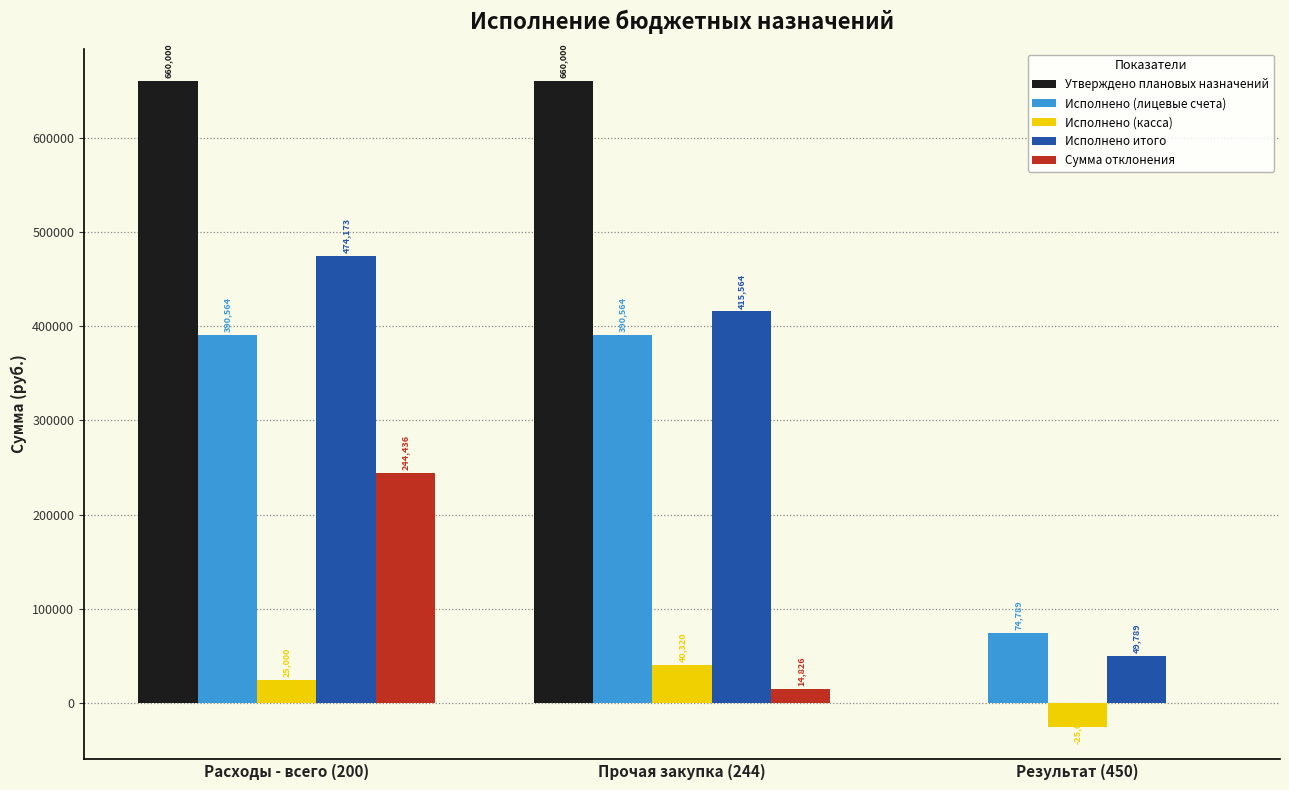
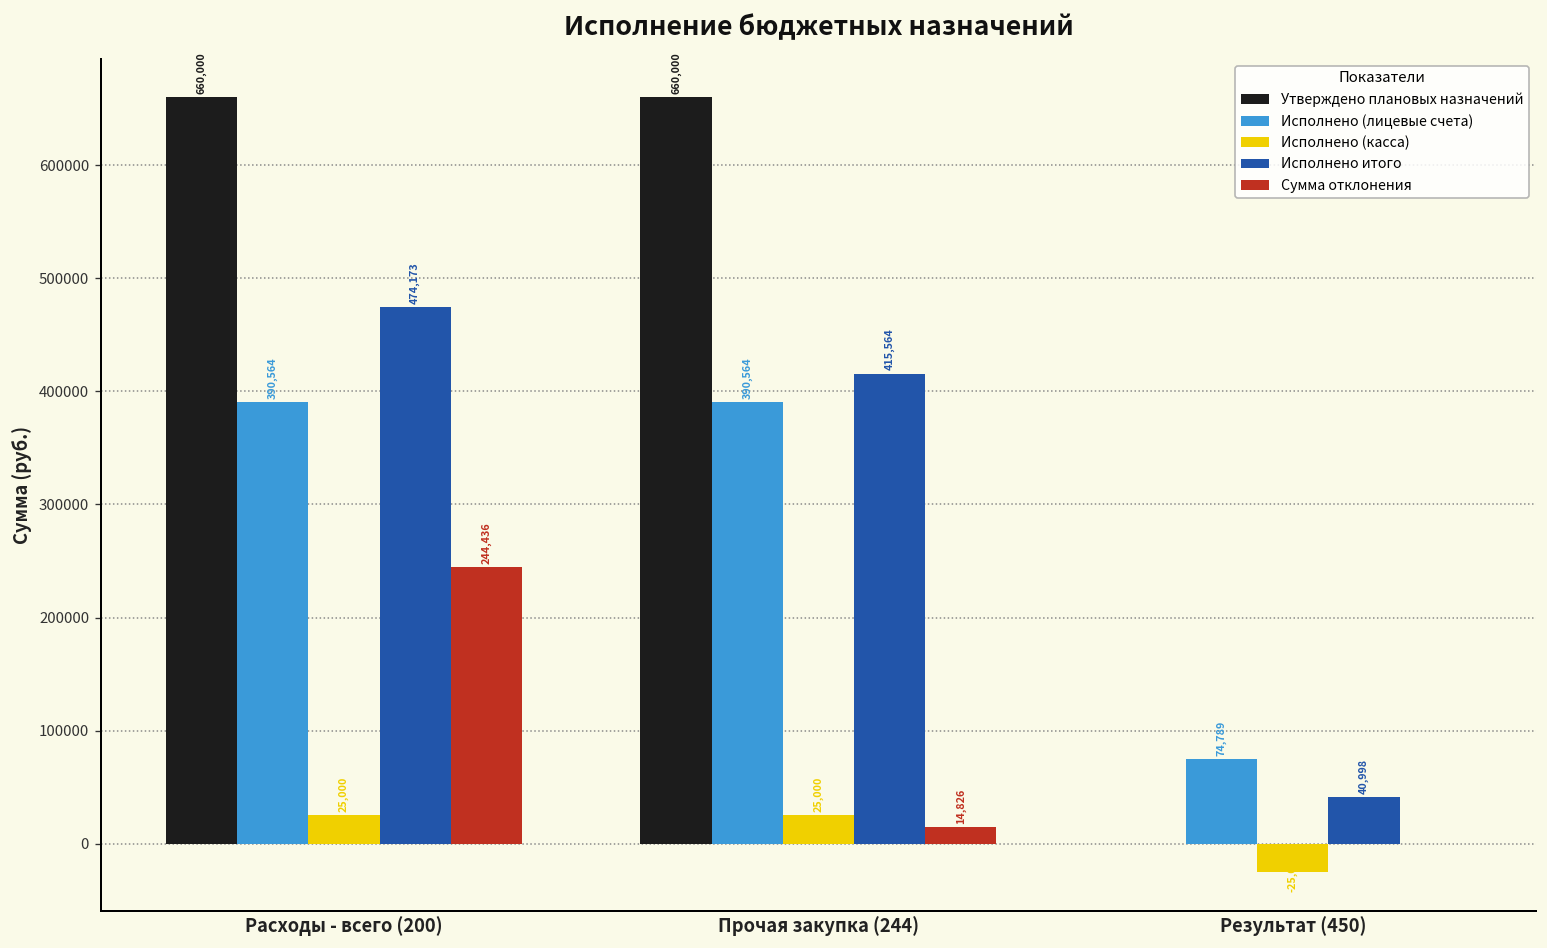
  {
    "Утверждено плановых назначений": {
      "Расходы - всего (200)": "660,000",
      "Прочая закупка (244)": "660,000"
    },
    "Исполнено (лицевые счета)": {
      "Расходы - всего (200)": "390,564",
      "Прочая закупка (244)": "390,564",
      "Результат (450)": "74,789"
    },
    "Исполнено (касса)": {
      "Расходы - всего (200)": "25,000",
-     "Прочая закупка (244)": "40,320"
+     "Прочая закупка (244)": "25,000"
    },
    "Исполнено итого": {
      "Расходы - всего (200)": "474,173",
      "Прочая закупка (244)": "415,564",
-     "Результат (450)": "49,789"
+     "Результат (450)": "40,998"
    },
    "Сумма отклонения": {
      "Расходы - всего (200)": "244,436",
      "Прочая закупка (244)": "14,826"
    }
  }
